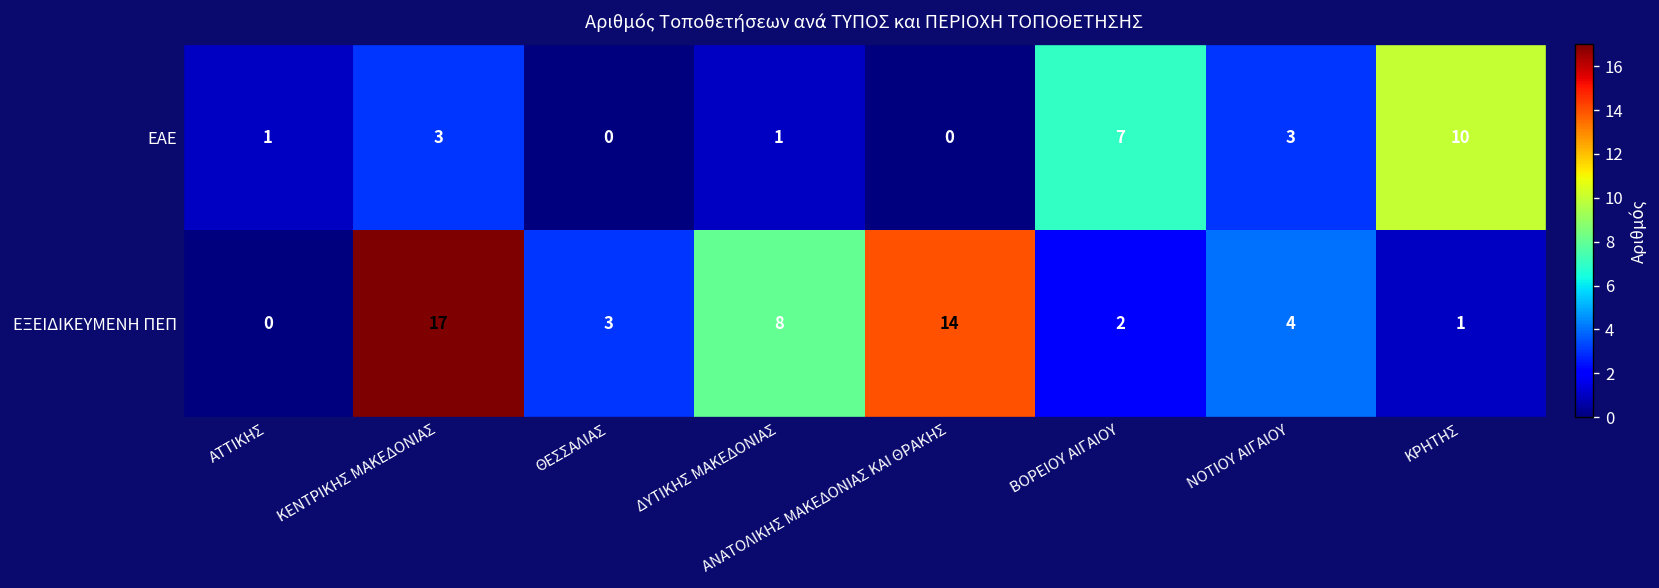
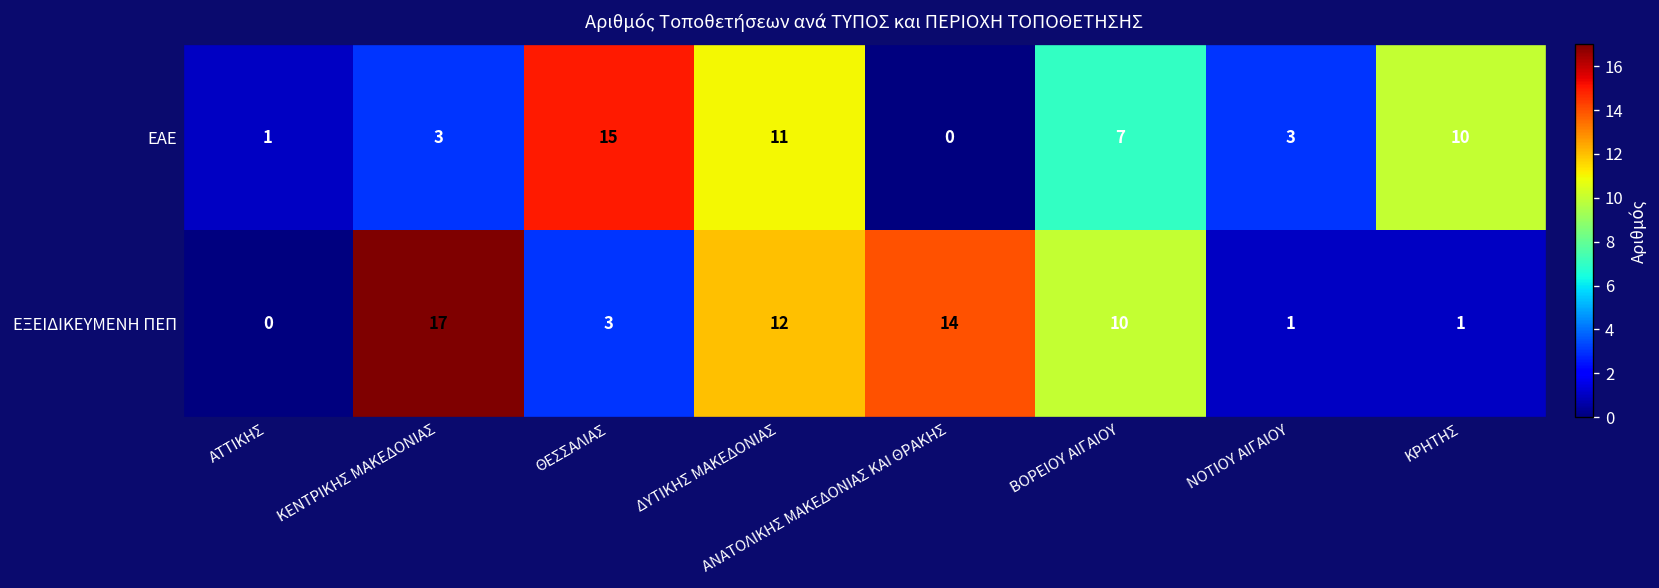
  {
    "ΕΑΕ": {
      "ΑΤΤΙΚΗΣ": 1,
      "ΚΕΝΤΡΙΚΗΣ ΜΑΚΕΔΟΝΙΑΣ": 3,
-     "ΘΕΣΣΑΛΙΑΣ": 0,
-     "ΔΥΤΙΚΗΣ ΜΑΚΕΔΟΝΙΑΣ": 1,
+     "ΘΕΣΣΑΛΙΑΣ": 15,
+     "ΔΥΤΙΚΗΣ ΜΑΚΕΔΟΝΙΑΣ": 11,
      "ΑΝΑΤΟΛΙΚΗΣ ΜΑΚΕΔΟΝΙΑΣ ΚΑΙ ΘΡΑΚΗΣ": 0,
      "ΒΟΡΕΙΟΥ ΑΙΓΑΙΟΥ": 7,
      "ΝΟΤΙΟΥ ΑΙΓΑΙΟΥ": 3,
      "ΚΡΗΤΗΣ": 10
    },
    "ΕΞΕΙΔΙΚΕΥΜΕΝΗ ΠΕΠ": {
      "ΑΤΤΙΚΗΣ": 0,
      "ΚΕΝΤΡΙΚΗΣ ΜΑΚΕΔΟΝΙΑΣ": 17,
      "ΘΕΣΣΑΛΙΑΣ": 3,
-     "ΔΥΤΙΚΗΣ ΜΑΚΕΔΟΝΙΑΣ": 8,
+     "ΔΥΤΙΚΗΣ ΜΑΚΕΔΟΝΙΑΣ": 12,
      "ΑΝΑΤΟΛΙΚΗΣ ΜΑΚΕΔΟΝΙΑΣ ΚΑΙ ΘΡΑΚΗΣ": 14,
-     "ΒΟΡΕΙΟΥ ΑΙΓΑΙΟΥ": 2,
-     "ΝΟΤΙΟΥ ΑΙΓΑΙΟΥ": 4,
+     "ΒΟΡΕΙΟΥ ΑΙΓΑΙΟΥ": 10,
+     "ΝΟΤΙΟΥ ΑΙΓΑΙΟΥ": 1,
      "ΚΡΗΤΗΣ": 1
    }
  }
